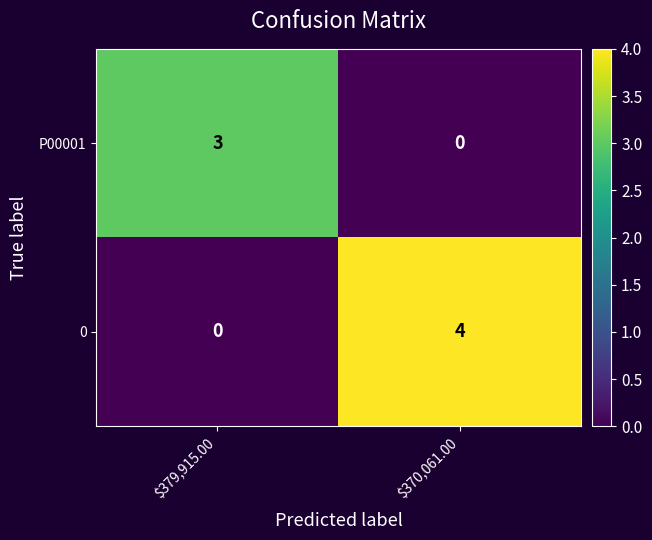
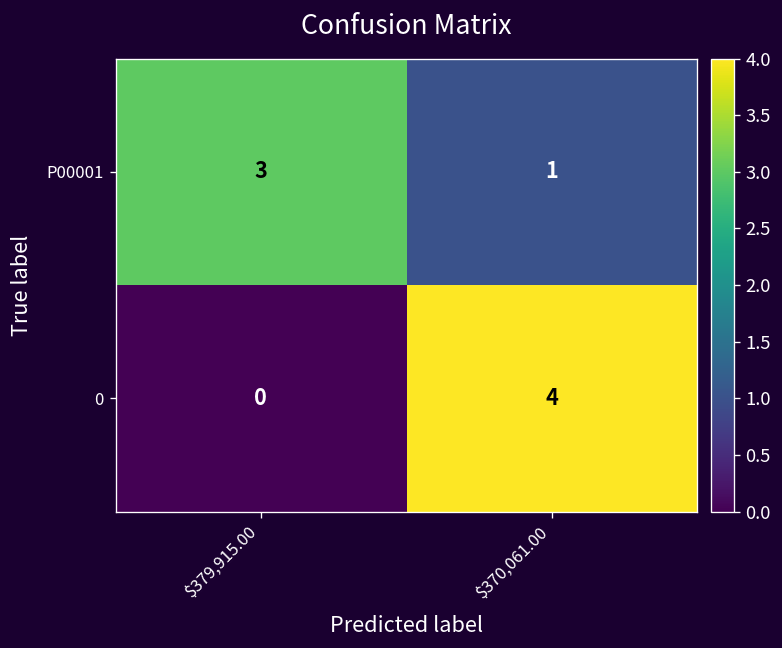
  {
    "P00001": {
      "$379,915.00": 3,
-     "$370,061.00": 0
+     "$370,061.00": 1
    },
    "0": {
      "$379,915.00": 0,
      "$370,061.00": 4
    }
  }
